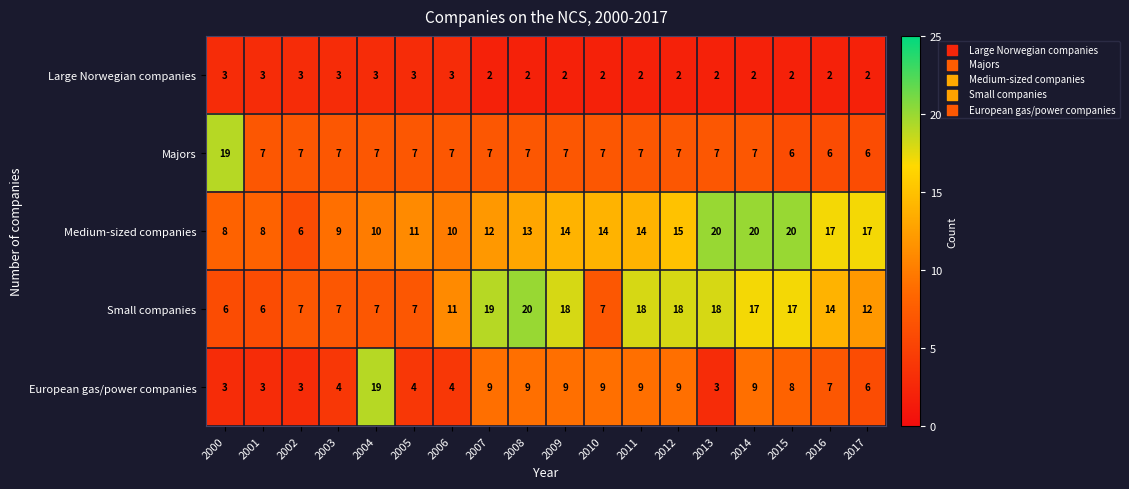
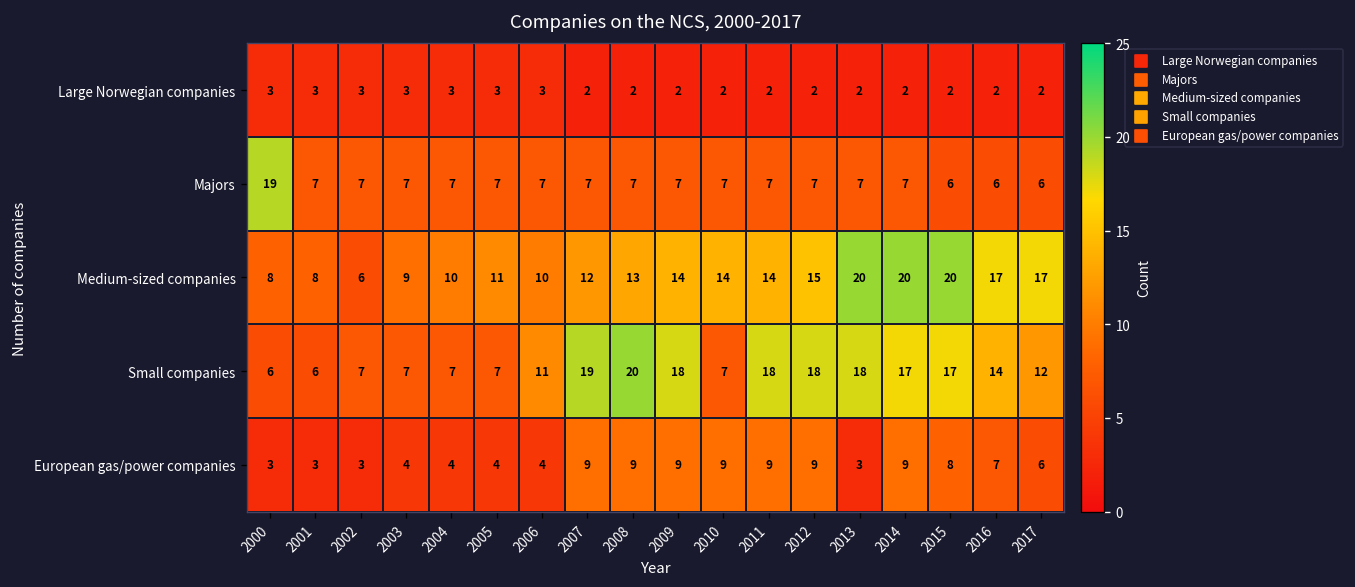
  {
    "Large Norwegian companies": {
      "2000": 3,
      "2001": 3,
      "2002": 3,
      "2003": 3,
      "2004": 3,
      "2005": 3,
      "2006": 3,
      "2007": 2,
      "2008": 2,
      "2009": 2,
      "2010": 2,
      "2011": 2,
      "2012": 2,
      "2013": 2,
      "2014": 2,
      "2015": 2,
      "2016": 2,
      "2017": 2
    },
    "Majors": {
      "2000": 19,
      "2001": 7,
      "2002": 7,
      "2003": 7,
      "2004": 7,
      "2005": 7,
      "2006": 7,
      "2007": 7,
      "2008": 7,
      "2009": 7,
      "2010": 7,
      "2011": 7,
      "2012": 7,
      "2013": 7,
      "2014": 7,
      "2015": 6,
      "2016": 6,
      "2017": 6
    },
    "Medium-sized companies": {
      "2000": 8,
      "2001": 8,
      "2002": 6,
      "2003": 9,
      "2004": 10,
      "2005": 11,
      "2006": 10,
      "2007": 12,
      "2008": 13,
      "2009": 14,
      "2010": 14,
      "2011": 14,
      "2012": 15,
      "2013": 20,
      "2014": 20,
      "2015": 20,
      "2016": 17,
      "2017": 17
    },
    "Small companies": {
      "2000": 6,
      "2001": 6,
      "2002": 7,
      "2003": 7,
      "2004": 7,
      "2005": 7,
      "2006": 11,
      "2007": 19,
      "2008": 20,
      "2009": 18,
      "2010": 7,
      "2011": 18,
      "2012": 18,
      "2013": 18,
      "2014": 17,
      "2015": 17,
      "2016": 14,
      "2017": 12
    },
    "European gas/power companies": {
      "2000": 3,
      "2001": 3,
      "2002": 3,
      "2003": 4,
-     "2004": 19,
+     "2004": 4,
      "2005": 4,
      "2006": 4,
      "2007": 9,
      "2008": 9,
      "2009": 9,
      "2010": 9,
      "2011": 9,
      "2012": 9,
      "2013": 3,
      "2014": 9,
      "2015": 8,
      "2016": 7,
      "2017": 6
    }
  }
